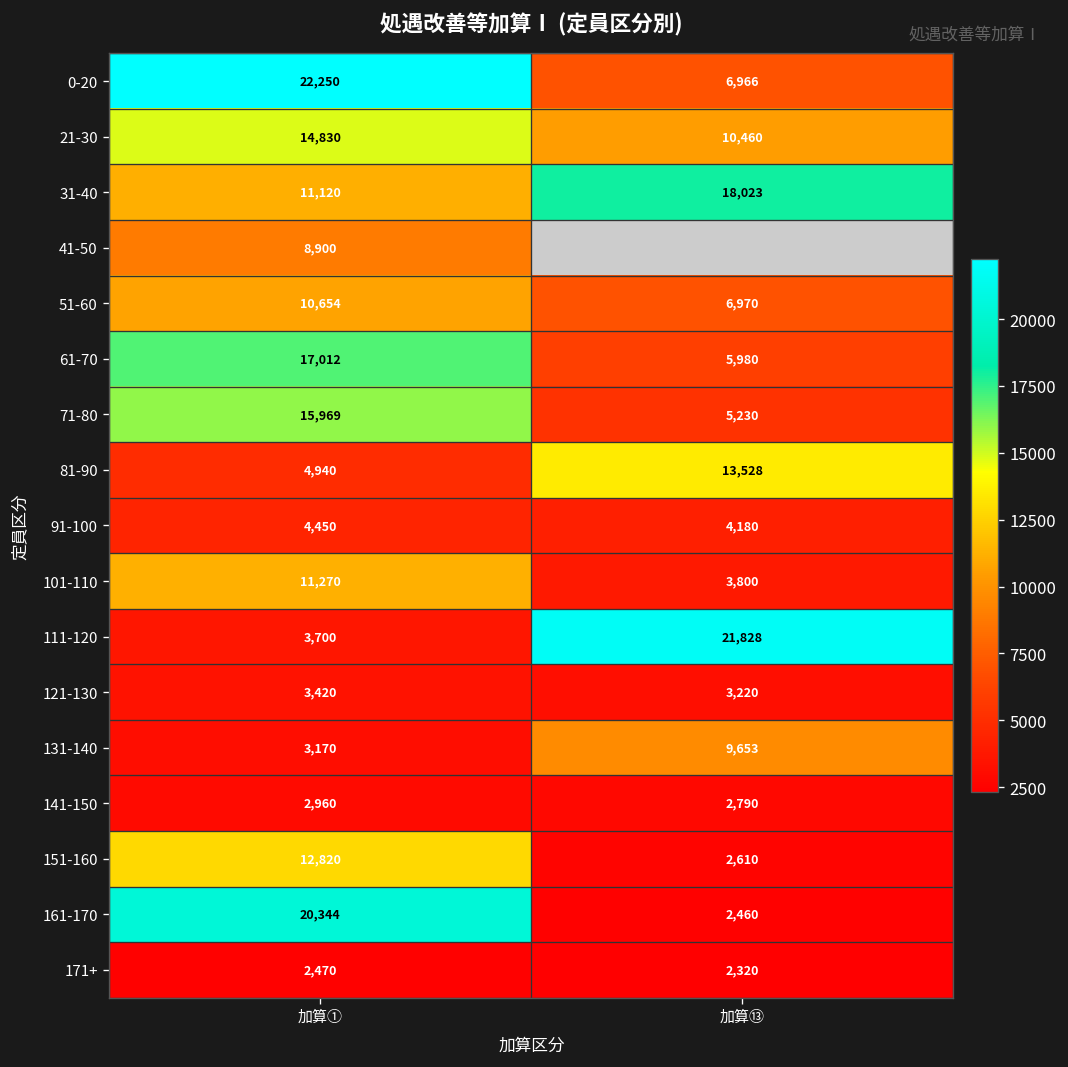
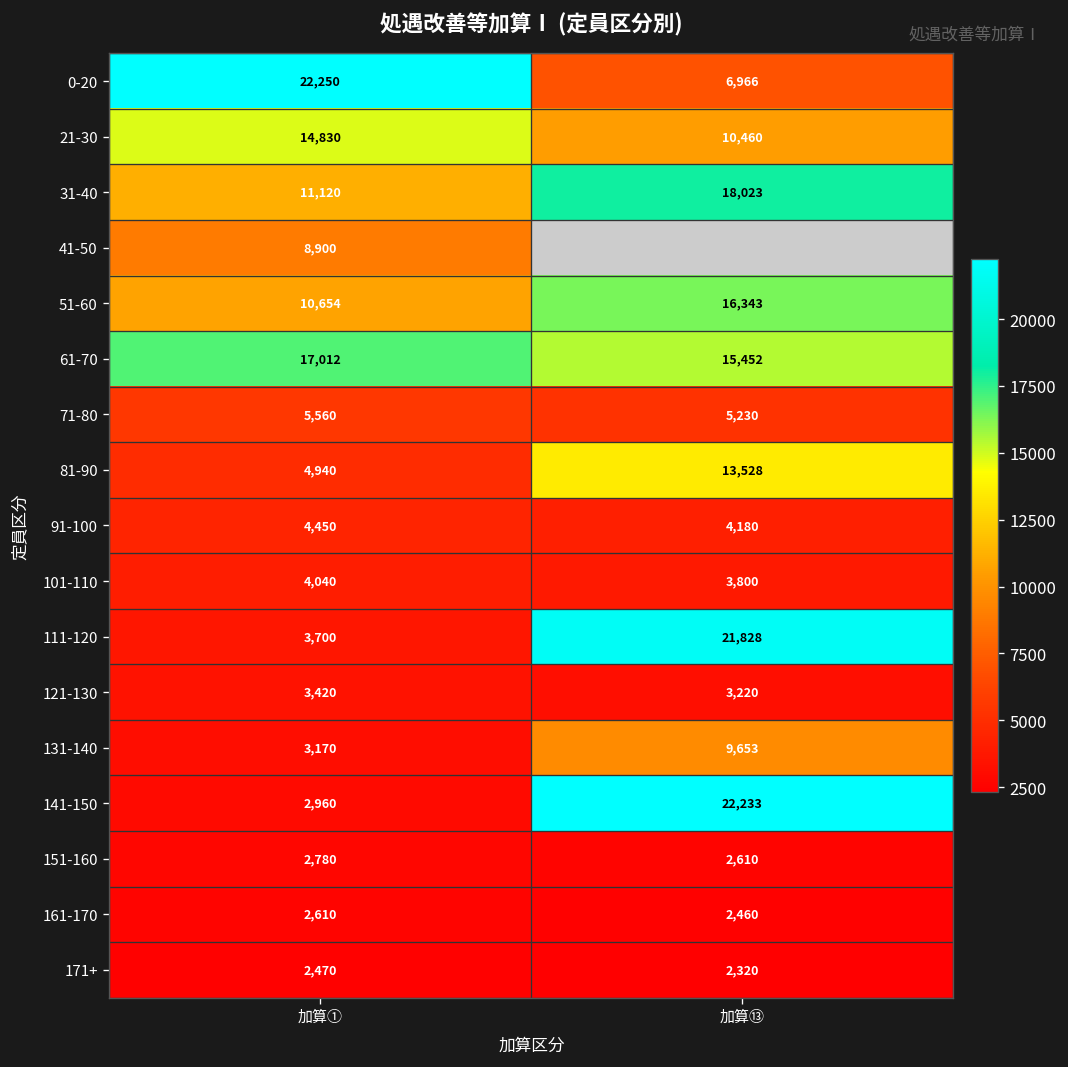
  {
    "0-20": {
      "加算①": "22,250",
      "加算⑬": "6,966"
    },
    "21-30": {
      "加算①": "14,830",
      "加算⑬": "10,460"
    },
    "31-40": {
      "加算①": "11,120",
      "加算⑬": "18,023"
    },
    "41-50": {
      "加算①": "8,900"
    },
    "51-60": {
      "加算①": "10,654",
-     "加算⑬": "6,970"
+     "加算⑬": "16,343"
    },
    "61-70": {
      "加算①": "17,012",
-     "加算⑬": "5,980"
+     "加算⑬": "15,452"
    },
    "71-80": {
-     "加算①": "15,969",
+     "加算①": "5,560",
      "加算⑬": "5,230"
    },
    "81-90": {
      "加算①": "4,940",
      "加算⑬": "13,528"
    },
    "91-100": {
      "加算①": "4,450",
      "加算⑬": "4,180"
    },
    "101-110": {
-     "加算①": "11,270",
+     "加算①": "4,040",
      "加算⑬": "3,800"
    },
    "111-120": {
      "加算①": "3,700",
      "加算⑬": "21,828"
    },
    "121-130": {
      "加算①": "3,420",
      "加算⑬": "3,220"
    },
    "131-140": {
      "加算①": "3,170",
      "加算⑬": "9,653"
    },
    "141-150": {
      "加算①": "2,960",
-     "加算⑬": "2,790"
+     "加算⑬": "22,233"
    },
    "151-160": {
-     "加算①": "12,820",
+     "加算①": "2,780",
      "加算⑬": "2,610"
    },
    "161-170": {
-     "加算①": "20,344",
+     "加算①": "2,610",
      "加算⑬": "2,460"
    },
    "171+": {
      "加算①": "2,470",
      "加算⑬": "2,320"
    }
  }
